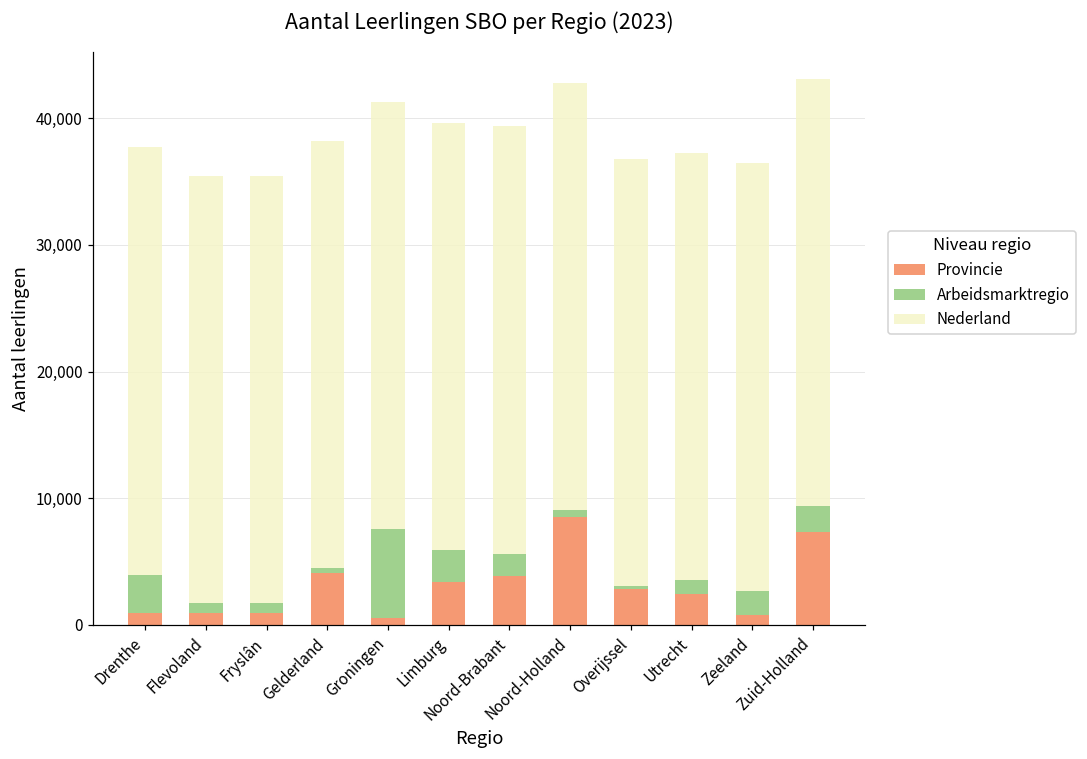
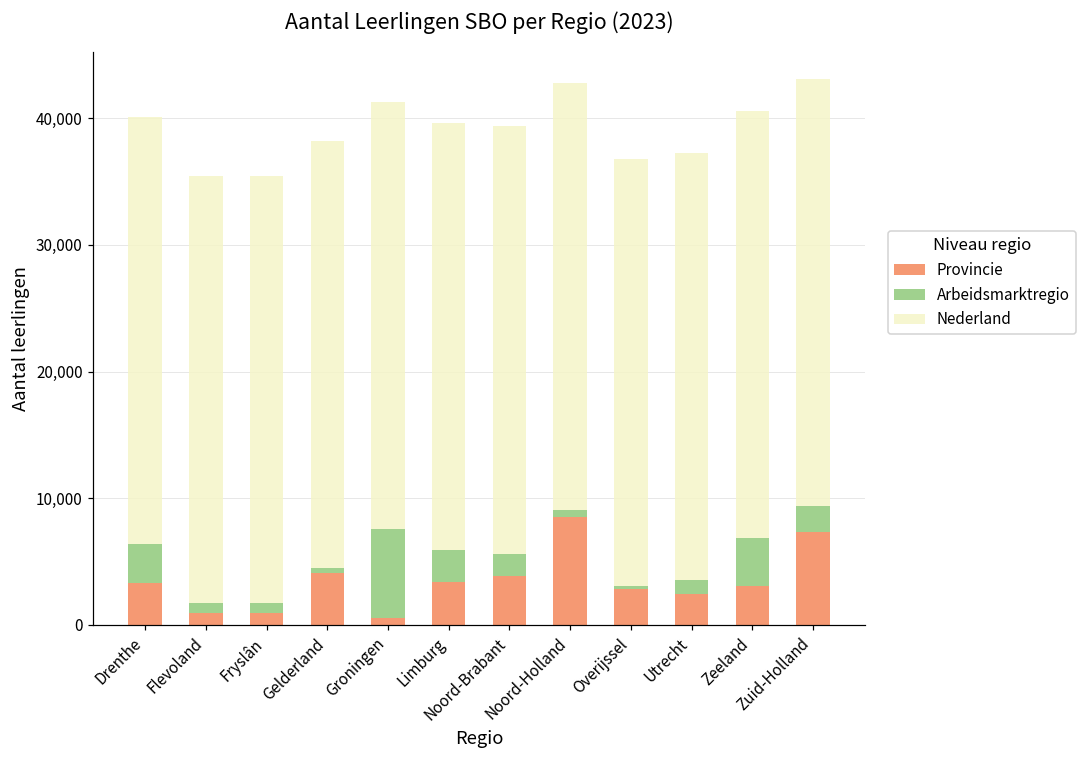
  {
    "Provincie": {
-     "Drenthe": "1,000",
+     "Drenthe": "3,300",
      "Flevoland": "900",
      "Fryslân": "900",
      "Gelderland": "4,100",
      "Groningen": "500",
      "Limburg": "3,400",
      "Noord-Brabant": "3,900",
      "Noord-Holland": "8,500",
      "Overijssel": "2,800",
      "Utrecht": "2,500",
-     "Zeeland": "800",
+     "Zeeland": "3,100",
      "Zuid-Holland": "7,400"
    },
    "Arbeidsmarktregio": {
      "Drenthe": "3,000",
      "Flevoland": "800",
      "Fryslân": "800",
      "Gelderland": "400",
      "Groningen": "7,000",
      "Limburg": "2,500",
      "Noord-Brabant": "1,700",
      "Noord-Holland": "500",
      "Overijssel": "300",
      "Utrecht": "1,100",
-     "Zeeland": "2,000",
+     "Zeeland": "3,800",
      "Zuid-Holland": "2,000"
    },
    "Nederland": {
      "Drenthe": "33,700",
      "Flevoland": "33,700",
      "Fryslân": "33,700",
      "Gelderland": "33,700",
      "Groningen": "33,700",
      "Limburg": "33,700",
      "Noord-Brabant": "33,700",
      "Noord-Holland": "33,700",
      "Overijssel": "33,700",
      "Utrecht": "33,700",
      "Zeeland": "33,700",
      "Zuid-Holland": "33,700"
    }
  }
